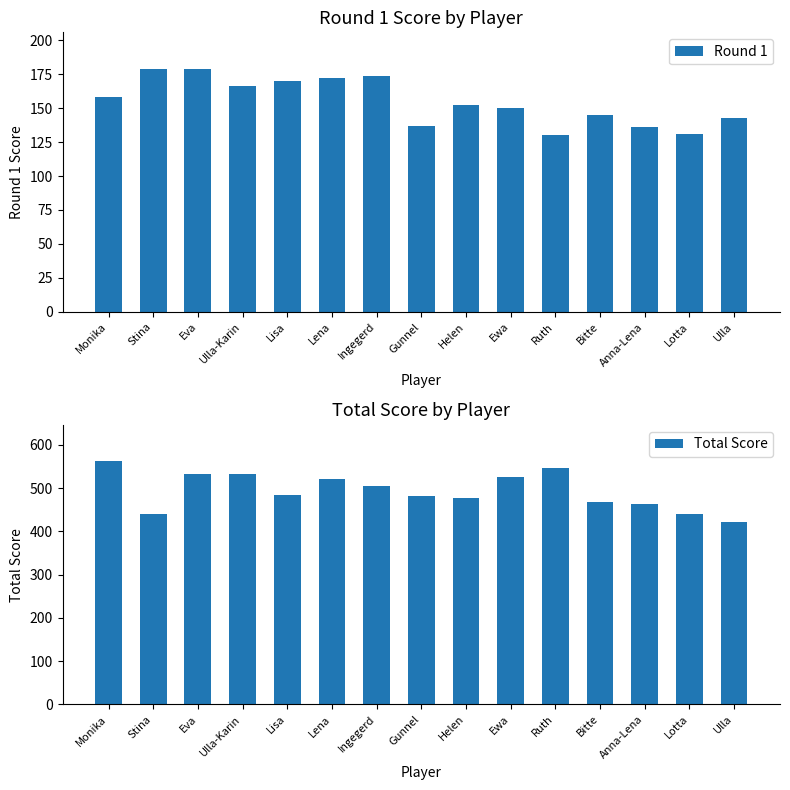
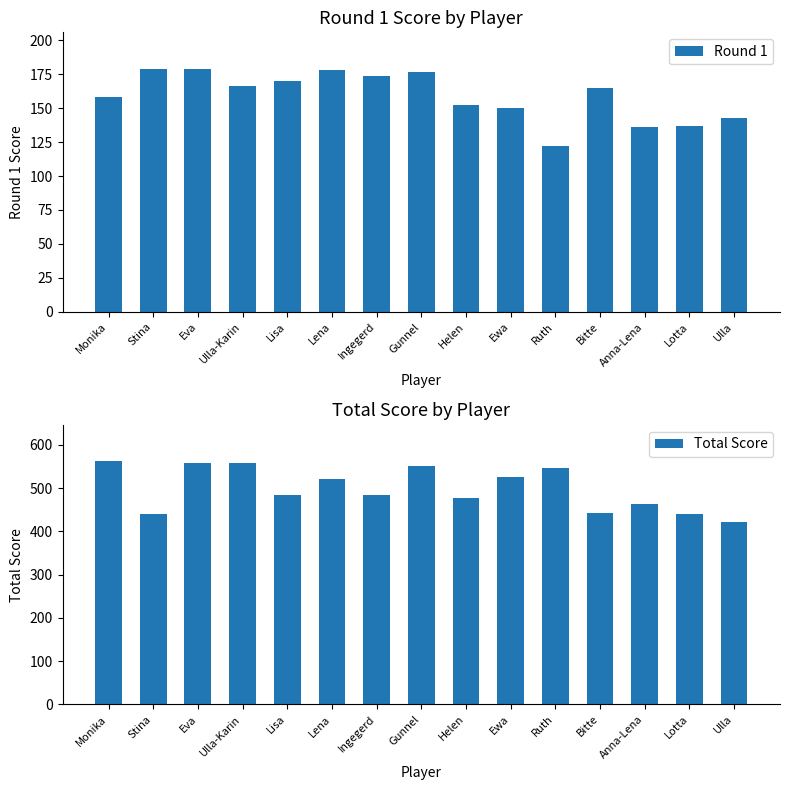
  {
    "Round 1 Score by Player": {
      "Monika": 158,
      "Stina": 179,
      "Eva": 179,
      "Ulla-Karin": 166,
      "Lisa": 170,
-     "Lena": 172,
+     "Lena": 178,
      "Ingegerd": 174,
-     "Gunnel": 137,
+     "Gunnel": 177,
      "Helen": 152,
      "Ewa": 150,
-     "Ruth": 130,
-     "Bitte": 145,
+     "Ruth": 122,
+     "Bitte": 165,
      "Anna-Lena": 136,
-     "Lotta": 131,
+     "Lotta": 137,
      "Ulla": 143
    },
    "Total Score by Player": {
      "Monika": 560,
      "Stina": 440,
-     "Eva": 530,
-     "Ulla-Karin": 530,
+     "Eva": 560,
+     "Ulla-Karin": 560,
      "Lisa": 480,
      "Lena": 520,
-     "Ingegerd": 500,
-     "Gunnel": 480,
+     "Ingegerd": 480,
+     "Gunnel": 550,
      "Helen": 480,
      "Ewa": 530,
      "Ruth": 550,
-     "Bitte": 470,
+     "Bitte": 440,
      "Anna-Lena": 460,
      "Lotta": 440,
      "Ulla": 420
    }
  }
